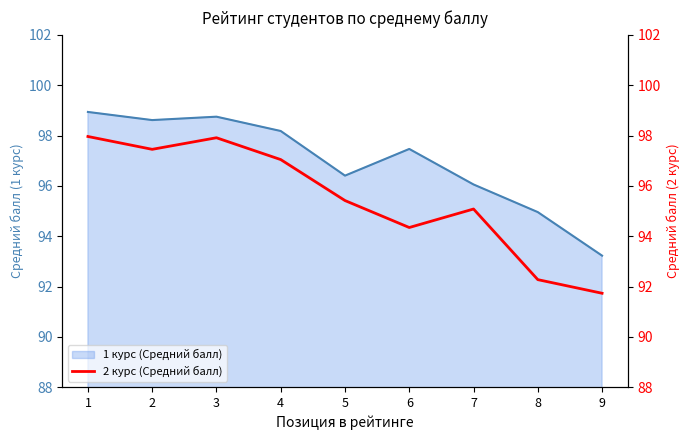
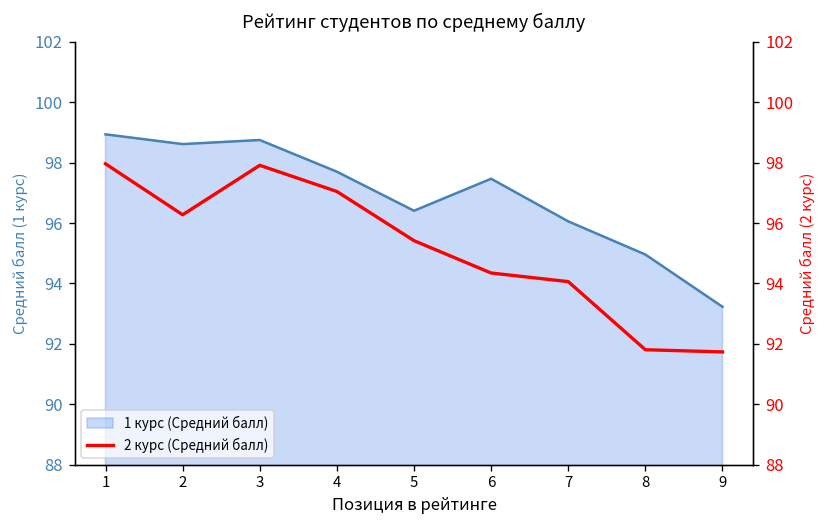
  {
    "1 курс (Средний балл)": {
      "1": 98.9,
      "2": 98.6,
      "3": 98.7,
-     "4": 98.2,
+     "4": 97.7,
      "5": 96.4,
      "6": 97.5,
      "7": 96.1,
      "8": 95.0,
      "9": 93.2
    },
    "2 курс (Средний балл)": {
      "1": 98.0,
-     "2": 97.5,
+     "2": 96.3,
      "3": 97.9,
      "4": 97.0,
      "5": 95.4,
      "6": 94.3,
-     "7": 95.1,
-     "8": 92.3,
+     "7": 94.1,
+     "8": 91.8,
      "9": 91.7
    }
  }
